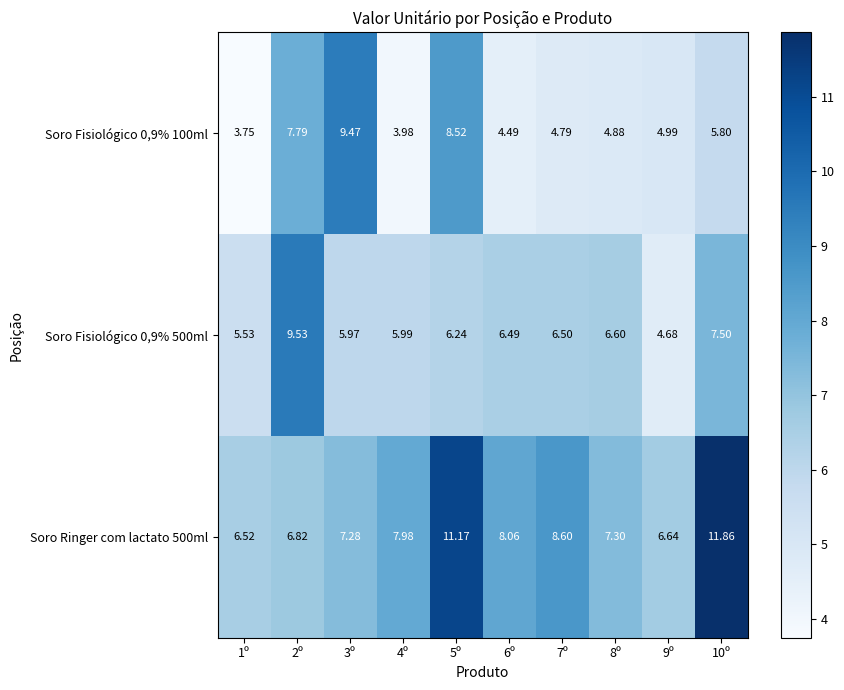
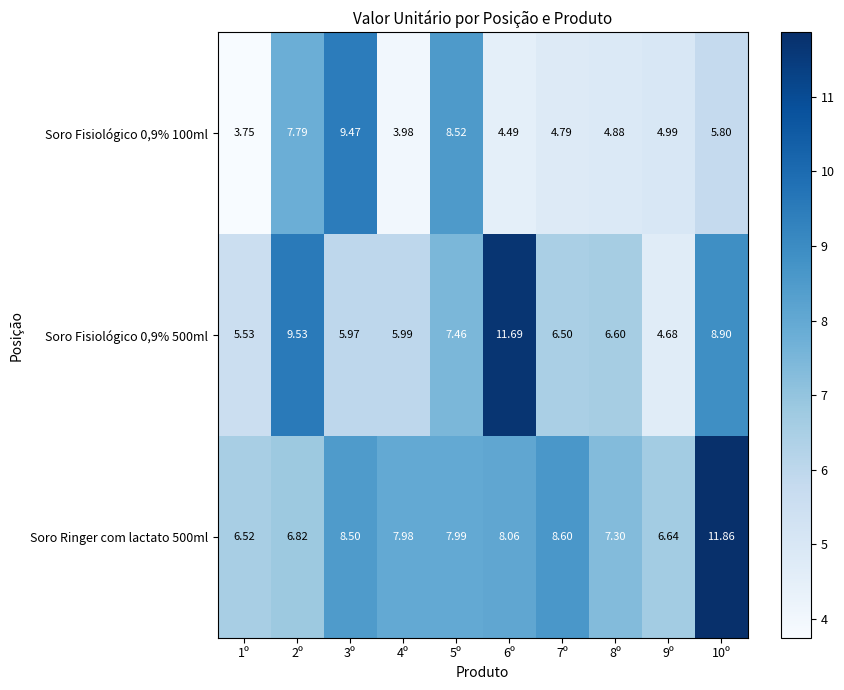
  {
    "Soro Fisiológico 0,9% 100ml": {
      "1º": 3.75,
      "2º": 7.79,
      "3º": 9.47,
      "4º": 3.98,
      "5º": 8.52,
      "6º": 4.49,
      "7º": 4.79,
      "8º": 4.88,
      "9º": 4.99,
      "10º": 5.80
    },
    "Soro Fisiológico 0,9% 500ml": {
      "1º": 5.53,
      "2º": 9.53,
      "3º": 5.97,
      "4º": 5.99,
-     "5º": 6.24,
-     "6º": 6.49,
+     "5º": 7.46,
+     "6º": 11.69,
      "7º": 6.50,
      "8º": 6.60,
      "9º": 4.68,
-     "10º": 7.50
+     "10º": 8.90
    },
    "Soro Ringer com lactato 500ml": {
      "1º": 6.52,
      "2º": 6.82,
-     "3º": 7.28,
+     "3º": 8.50,
      "4º": 7.98,
-     "5º": 11.17,
+     "5º": 7.99,
      "6º": 8.06,
      "7º": 8.60,
      "8º": 7.30,
      "9º": 6.64,
      "10º": 11.86
    }
  }
